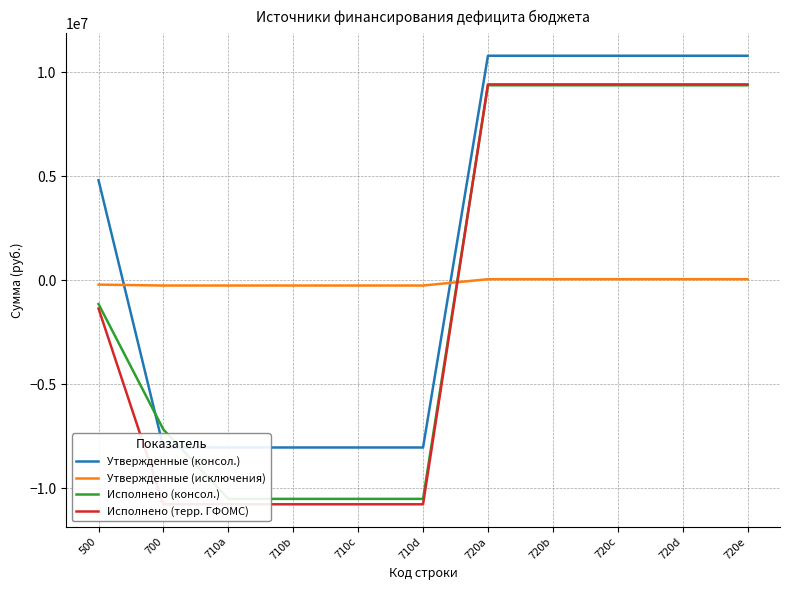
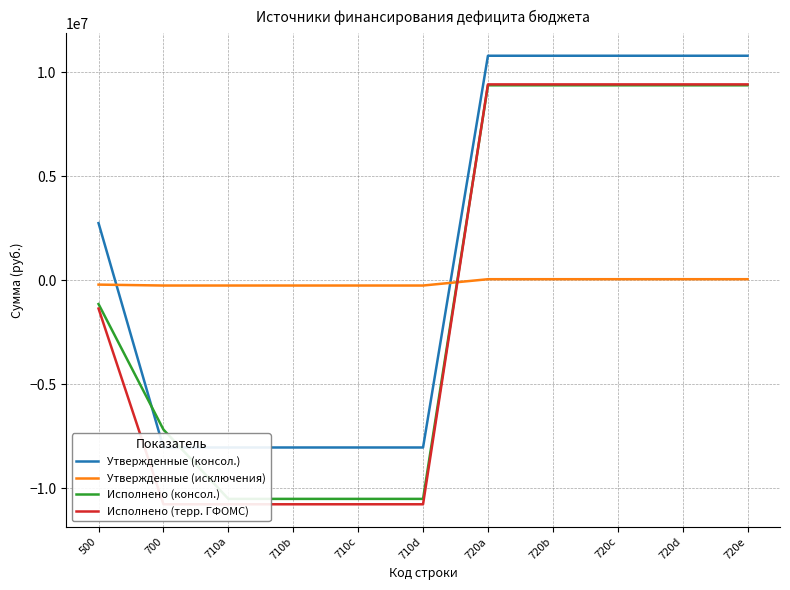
  {
    "Утвержденные (консол.)": {
-     "500": 4800000,
+     "500": 2700000,
      "710b": -8000000,
      "710c": -8000000,
      "710d": -8000000,
      "720a": 10800000,
      "720b": 10800000,
      "720c": 10800000,
      "720d": 10800000,
      "720e": 10800000
    },
    "Утвержденные (исключения)": {
      "500": -200000,
      "700": -300000,
      "710a": -300000,
      "710b": -300000,
      "710c": -300000,
      "710d": -300000,
      "720a": 0,
      "720b": 0,
      "720c": 0,
      "720d": 0,
      "720e": 0
    },
    "Исполнено (консол.)": {
      "500": -1200000,
      "700": -7200000,
      "710b": -10500000,
      "710c": -10500000,
      "710d": -10500000
    },
    "Исполнено (терр. ГФОМС)": {
      "500": -1400000,
      "710b": -10800000,
      "710c": -10800000,
      "710d": -10800000
    }
  }
